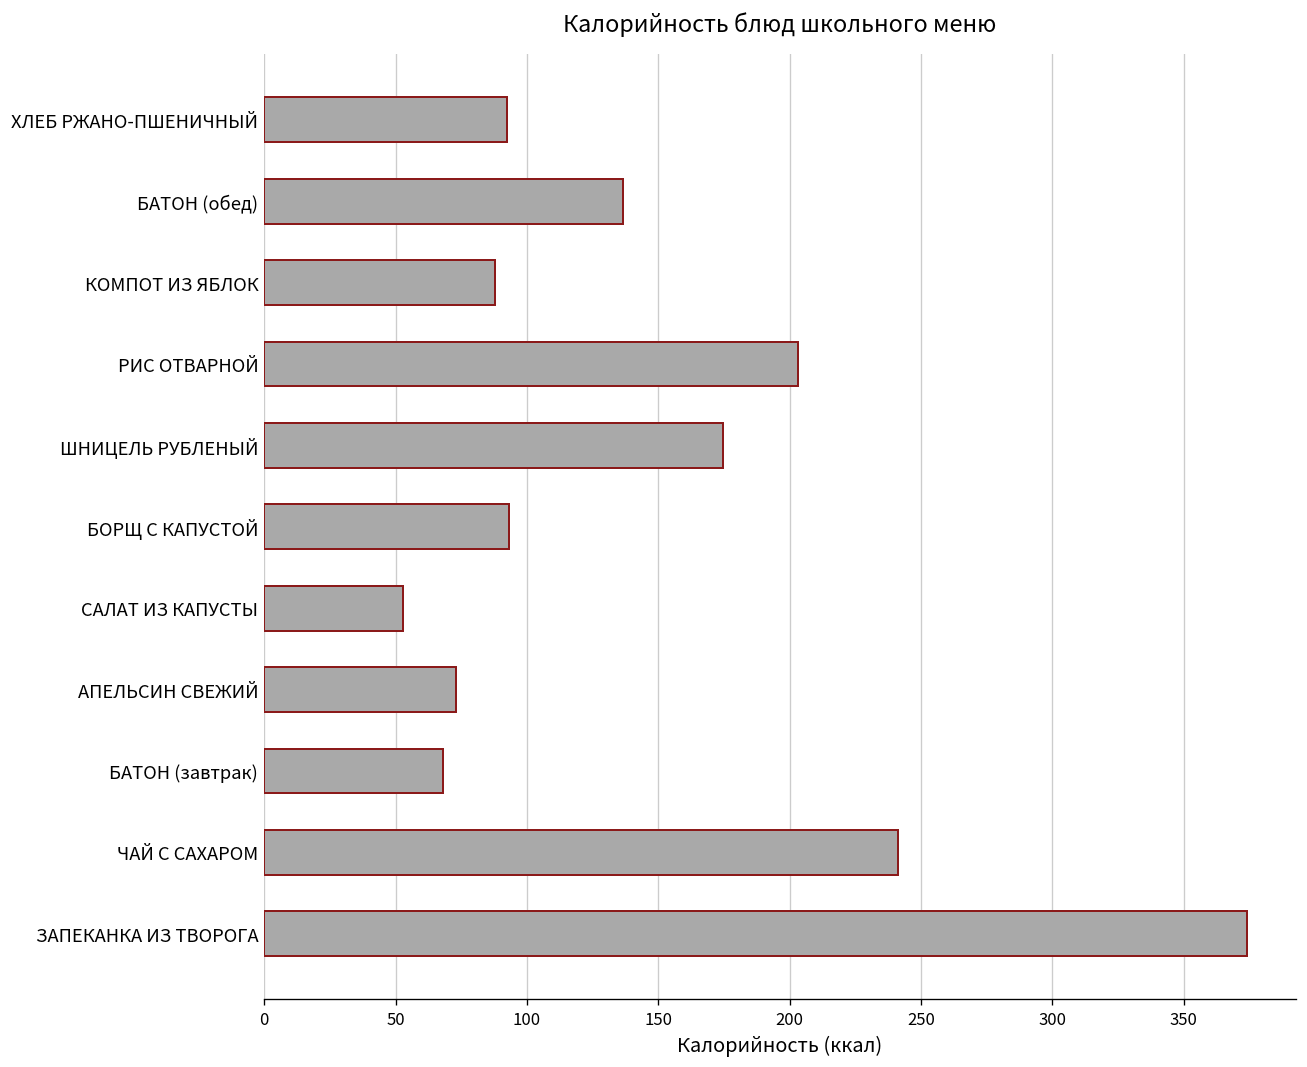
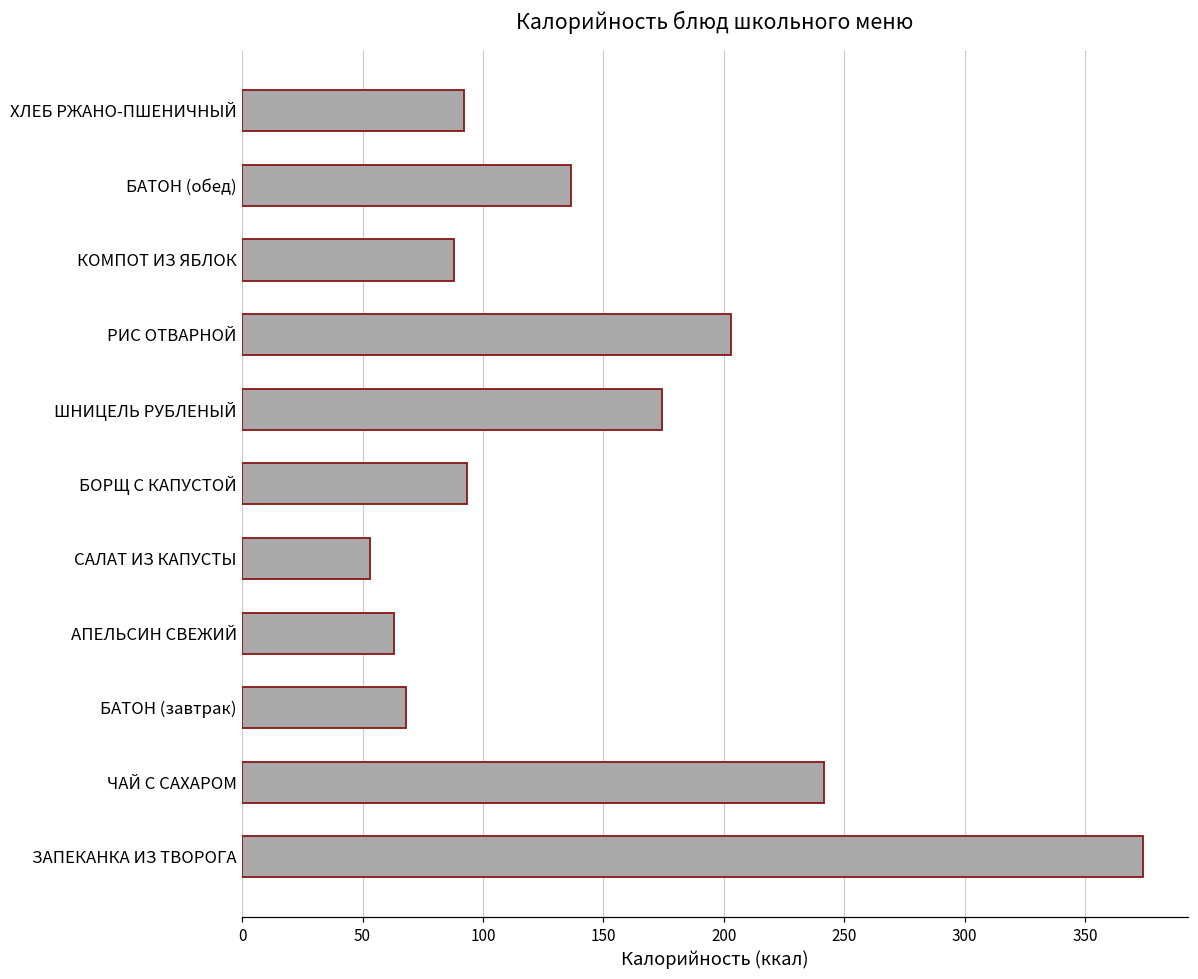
  {
    "ХЛЕБ РЖАНО-ПШЕНИЧНЫЙ": 92,
    "БАТОН (обед)": 136,
    "КОМПОТ ИЗ ЯБЛОК": 88,
    "РИС ОТВАРНОЙ": 203,
    "ШНИЦЕЛЬ РУБЛЕНЫЙ": 175,
    "БОРЩ С КАПУСТОЙ": 93,
    "САЛАТ ИЗ КАПУСТЫ": 53,
-   "АПЕЛЬСИН СВЕЖИЙ": 73,
+   "АПЕЛЬСИН СВЕЖИЙ": 63,
    "БАТОН (завтрак)": 68,
    "ЧАЙ С САХАРОМ": 241,
    "ЗАПЕКАНКА ИЗ ТВОРОГА": 374
  }
